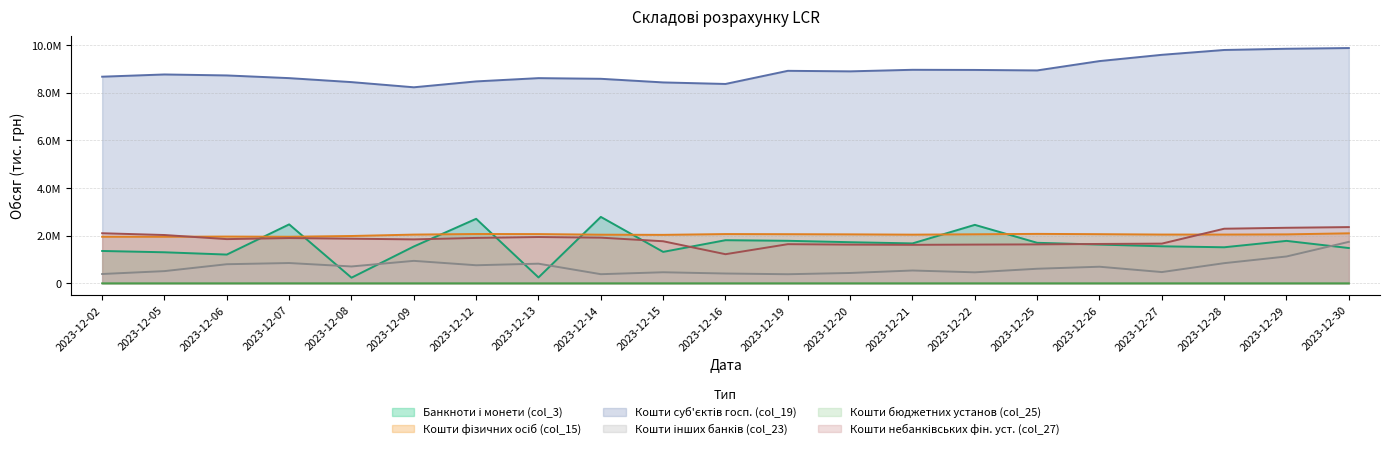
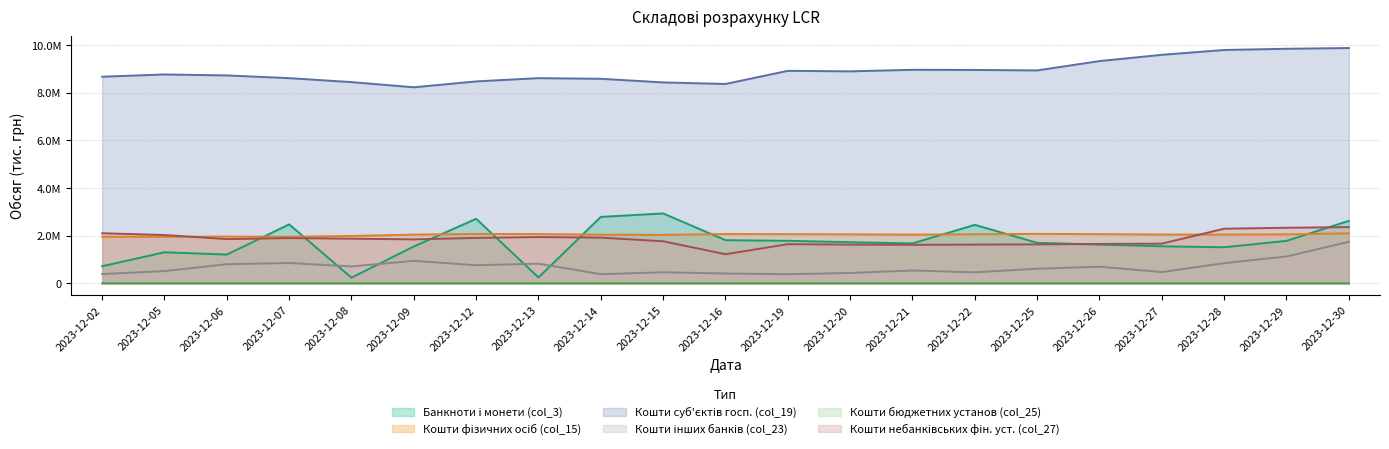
  {
    "Банкноти і монети (col_3)": {
-     "2023-12-02": 1400000,
+     "2023-12-02": 700000,
      "2023-12-05": 1300000,
      "2023-12-06": 1200000,
      "2023-12-07": 2500000,
      "2023-12-08": 200000,
      "2023-12-09": 1500000,
      "2023-12-12": 2700000,
      "2023-12-13": 200000,
      "2023-12-14": 2800000,
-     "2023-12-15": 1300000,
+     "2023-12-15": 2900000,
      "2023-12-16": 1800000,
      "2023-12-19": 1800000,
      "2023-12-22": 2500000,
      "2023-12-27": 1600000,
      "2023-12-28": 1500000,
      "2023-12-29": 1800000,
-     "2023-12-30": 1500000
+     "2023-12-30": 2600000
    }
  }
